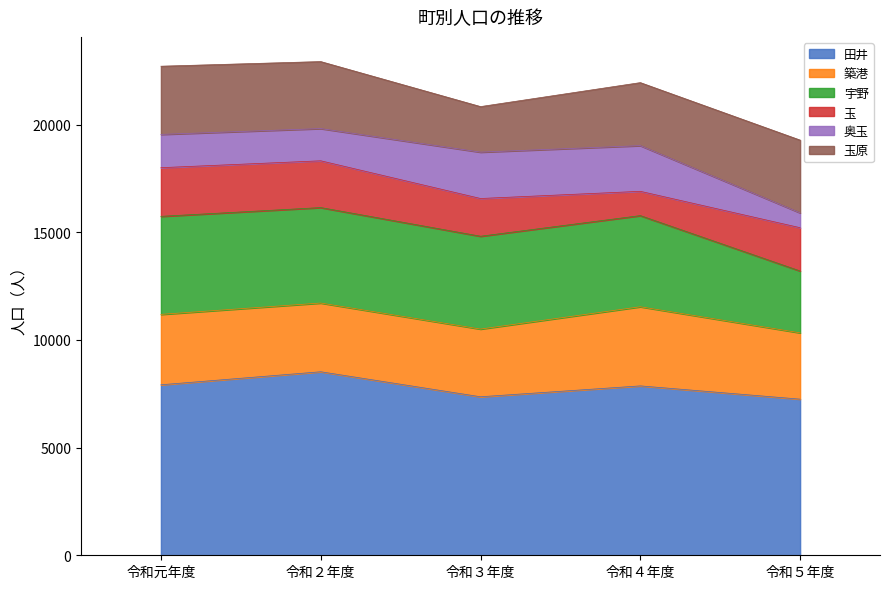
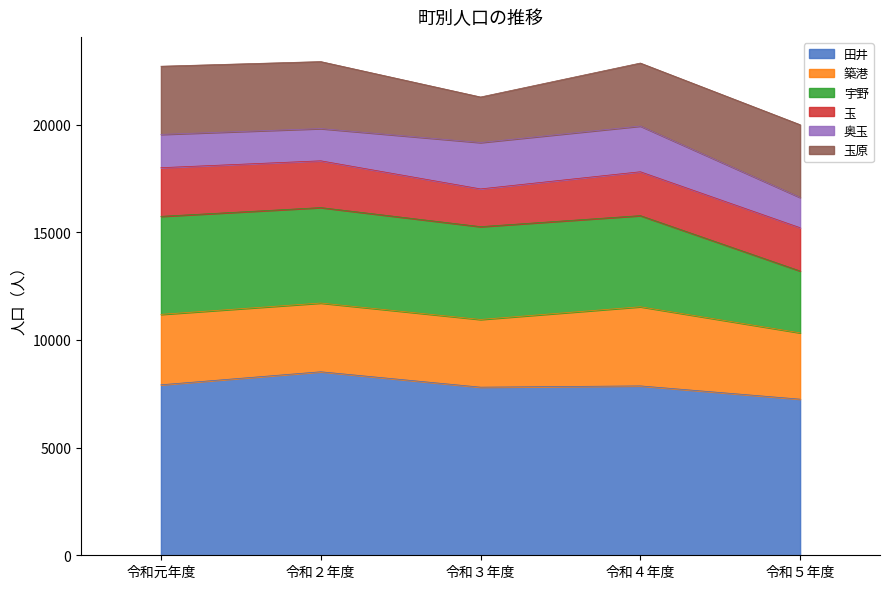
  {
    "田井": {
      "令和元年度": 7900,
      "令和２年度": 8500,
-     "令和３年度": 7400,
+     "令和３年度": 7800,
      "令和４年度": 7900,
      "令和５年度": 7200
    },
    "築港": {
      "令和元年度": 3300,
      "令和２年度": 3200,
      "令和３年度": 3100,
      "令和４年度": 3700,
      "令和５年度": 3100
    },
    "宇野": {
      "令和元年度": 4600,
      "令和２年度": 4400,
      "令和３年度": 4300,
      "令和４年度": 4200,
      "令和５年度": 2900
    },
    "玉": {
      "令和元年度": 2300,
      "令和２年度": 2200,
      "令和３年度": 1800,
-     "令和４年度": 1100,
+     "令和４年度": 2000,
      "令和５年度": 2000
    },
    "奥玉": {
      "令和元年度": 1500,
      "令和２年度": 1500,
      "令和３年度": 2200,
      "令和４年度": 2100,
-     "令和５年度": 700
+     "令和５年度": 1400
    },
    "玉原": {
      "令和元年度": 3200,
      "令和２年度": 3100,
      "令和３年度": 2100,
      "令和４年度": 2900,
      "令和５年度": 3400
    }
  }
